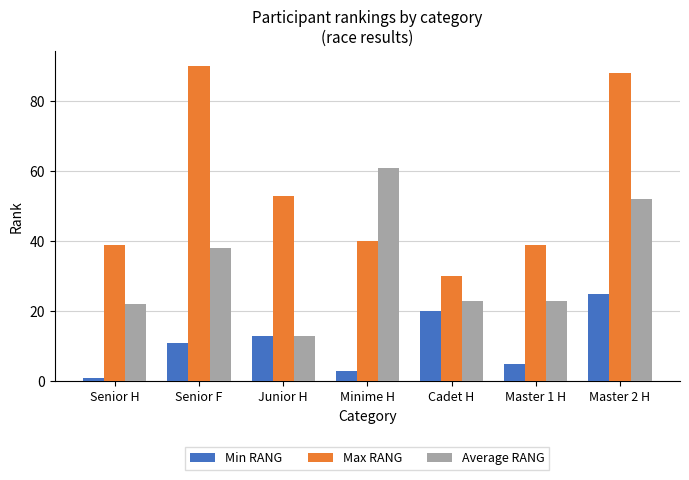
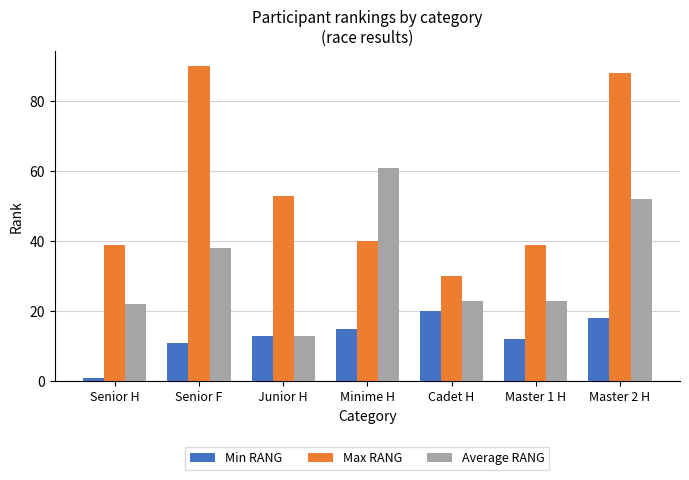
  {
    "Min RANG": {
      "Senior H": 1,
      "Senior F": 11,
      "Junior H": 13,
-     "Minime H": 3,
+     "Minime H": 15,
      "Cadet H": 20,
-     "Master 1 H": 5,
-     "Master 2 H": 25
+     "Master 1 H": 12,
+     "Master 2 H": 18
    },
    "Max RANG": {
      "Senior H": 39,
      "Senior F": 90,
      "Junior H": 53,
      "Minime H": 40,
      "Cadet H": 30,
      "Master 1 H": 39,
      "Master 2 H": 88
    },
    "Average RANG": {
      "Senior H": 22,
      "Senior F": 38,
      "Junior H": 13,
      "Minime H": 61,
      "Cadet H": 23,
      "Master 1 H": 23,
      "Master 2 H": 52
    }
  }
